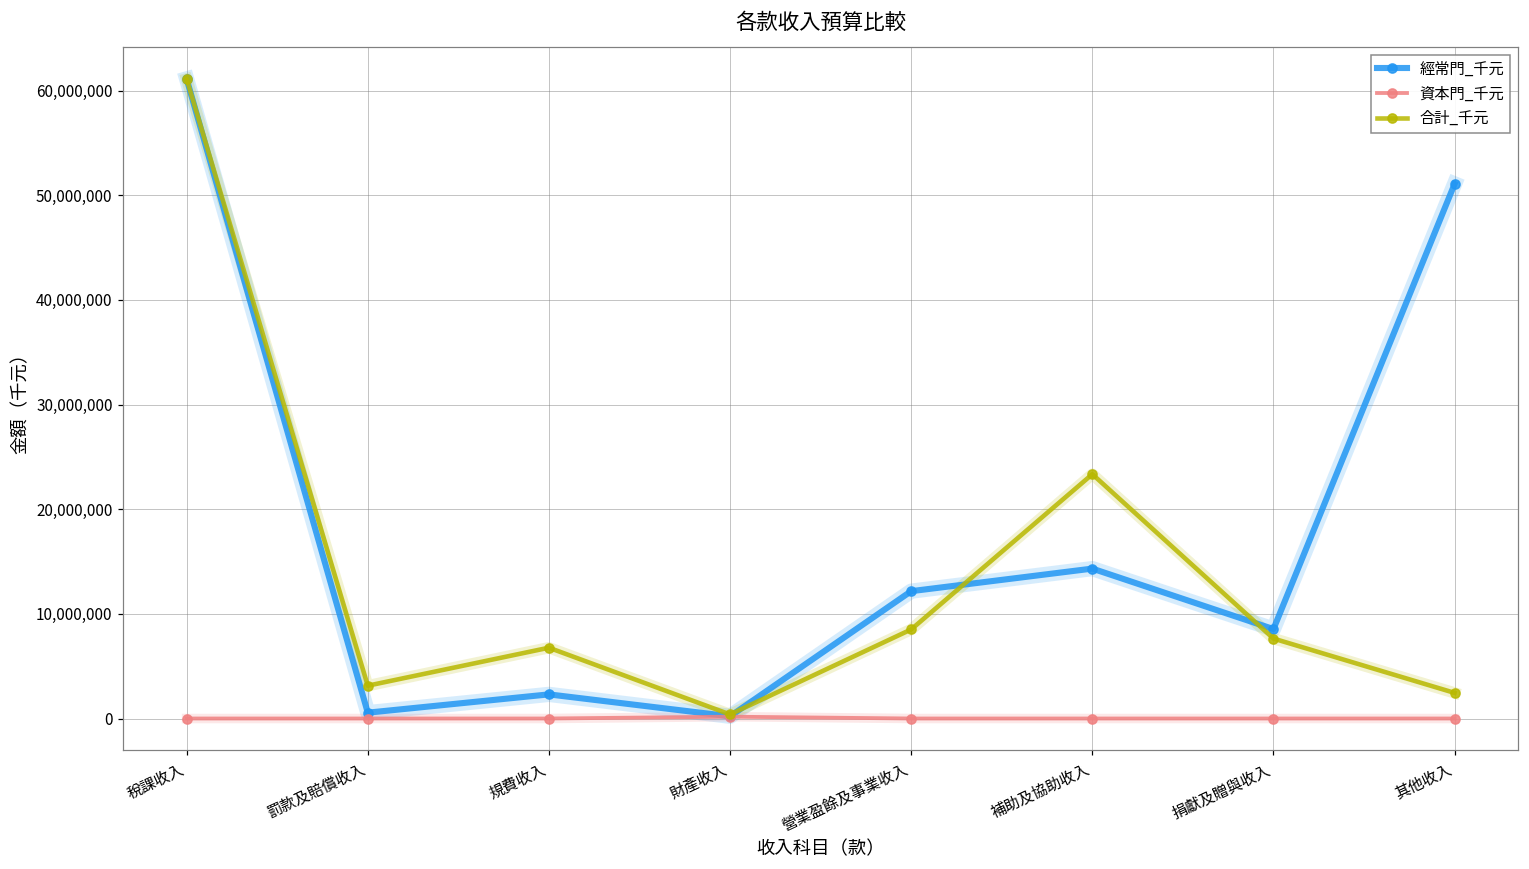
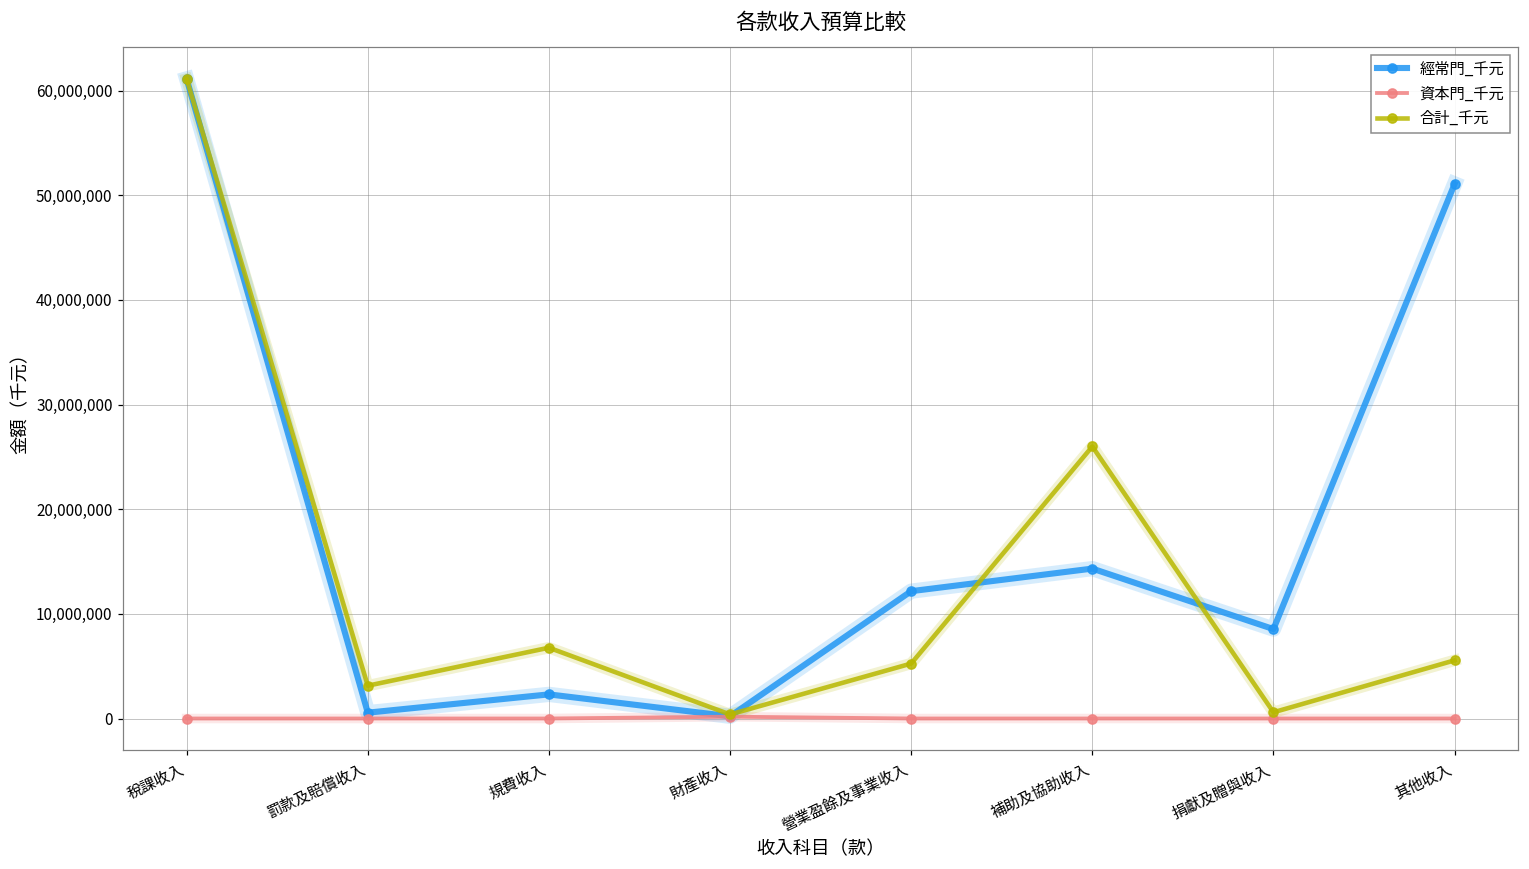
  {
    "經常門_千元": {
      "罰款及賠償收入": "1,000,000",
      "規費收入": "2,000,000",
      "營業盈餘及事業收入": "12,000,000",
      "補助及協助收入": "14,000,000",
      "捐獻及贈與收入": "9,000,000",
      "其他收入": "51,000,000"
    },
    "資本門_千元": {
      "稅課收入": "0",
      "罰款及賠償收入": "0",
      "規費收入": "0",
      "營業盈餘及事業收入": "0",
      "補助及協助收入": "0",
      "捐獻及贈與收入": "0",
      "其他收入": "0"
    },
    "合計_千元": {
      "罰款及賠償收入": "3,000,000",
      "規費收入": "7,000,000",
-     "營業盈餘及事業收入": "9,000,000",
-     "補助及協助收入": "23,000,000",
-     "捐獻及贈與收入": "8,000,000",
-     "其他收入": "2,000,000"
+     "營業盈餘及事業收入": "5,000,000",
+     "補助及協助收入": "26,000,000",
+     "捐獻及贈與收入": "1,000,000",
+     "其他收入": "6,000,000"
    }
  }
